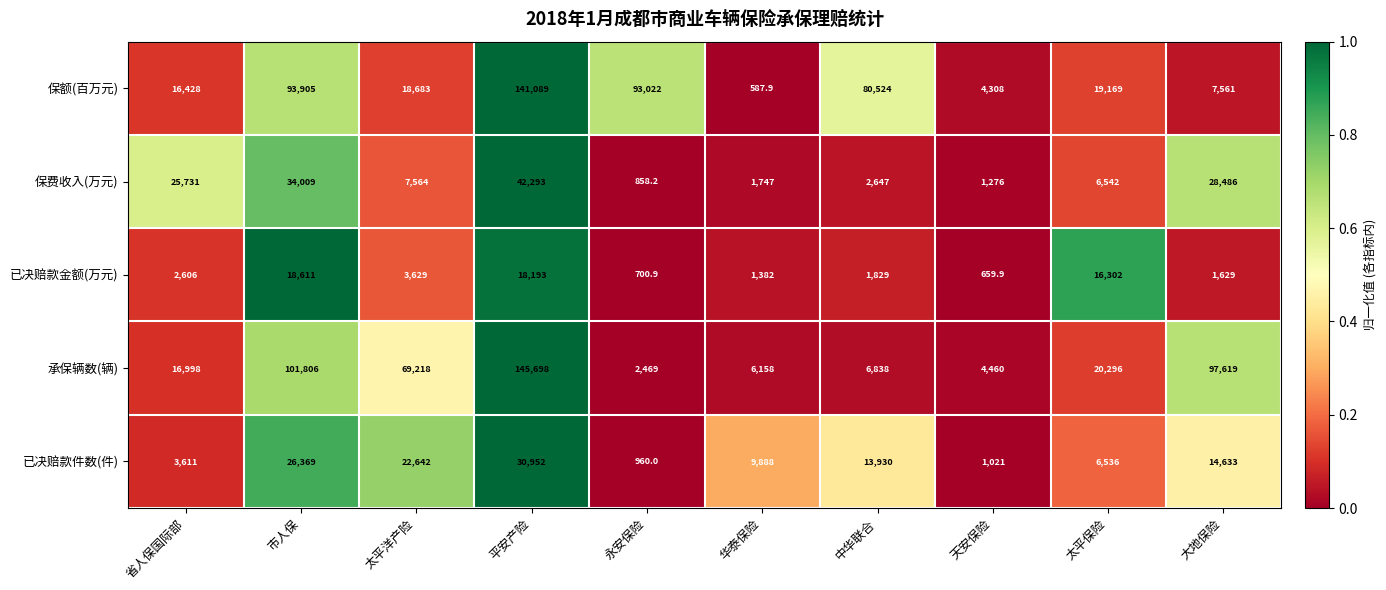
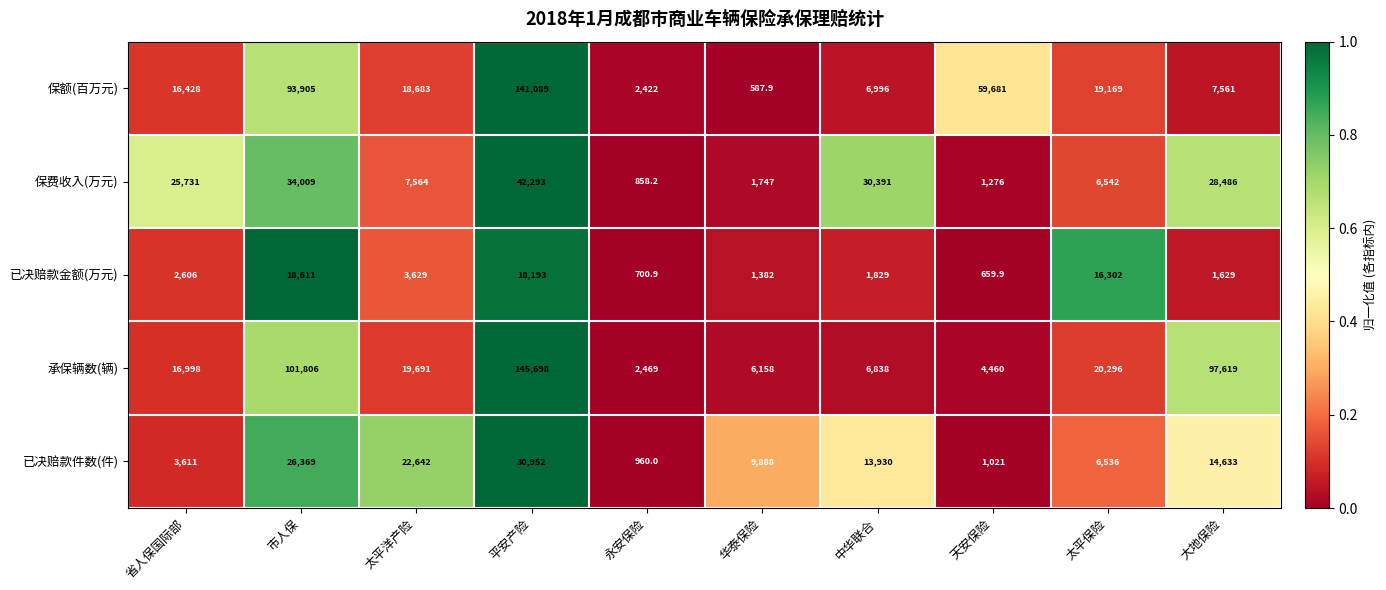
  {
    "保额(百万元)": {
      "省人保国际部": "16,428",
      "市人保": "93,905",
      "太平洋产险": "18,683",
      "平安产险": "141,089",
-     "永安保险": "93,022",
+     "永安保险": "2,422",
      "华泰保险": "587.9",
-     "中华联合": "80,524",
-     "天安保险": "4,308",
+     "中华联合": "6,996",
+     "天安保险": "59,681",
      "太平保险": "19,169",
      "大地保险": "7,561"
    },
    "保费收入(万元)": {
      "省人保国际部": "25,731",
      "市人保": "34,009",
      "太平洋产险": "7,564",
      "平安产险": "42,293",
      "永安保险": "858.2",
      "华泰保险": "1,747",
-     "中华联合": "2,647",
+     "中华联合": "30,391",
      "天安保险": "1,276",
      "太平保险": "6,542",
      "大地保险": "28,486"
    },
    "已决赔款金额(万元)": {
      "省人保国际部": "2,606",
      "市人保": "18,611",
      "太平洋产险": "3,629",
      "平安产险": "18,193",
      "永安保险": "700.9",
      "华泰保险": "1,382",
      "中华联合": "1,829",
      "天安保险": "659.9",
      "太平保险": "16,302",
      "大地保险": "1,629"
    },
    "承保辆数(辆)": {
      "省人保国际部": "16,998",
      "市人保": "101,806",
-     "太平洋产险": "69,218",
+     "太平洋产险": "19,691",
      "平安产险": "145,698",
      "永安保险": "2,469",
      "华泰保险": "6,158",
      "中华联合": "6,838",
      "天安保险": "4,460",
      "太平保险": "20,296",
      "大地保险": "97,619"
    },
    "已决赔款件数(件)": {
      "省人保国际部": "3,611",
      "市人保": "26,369",
      "太平洋产险": "22,642",
      "平安产险": "30,952",
      "永安保险": "960.0",
      "华泰保险": "9,888",
      "中华联合": "13,930",
      "天安保险": "1,021",
      "太平保险": "6,536",
      "大地保险": "14,633"
    }
  }
